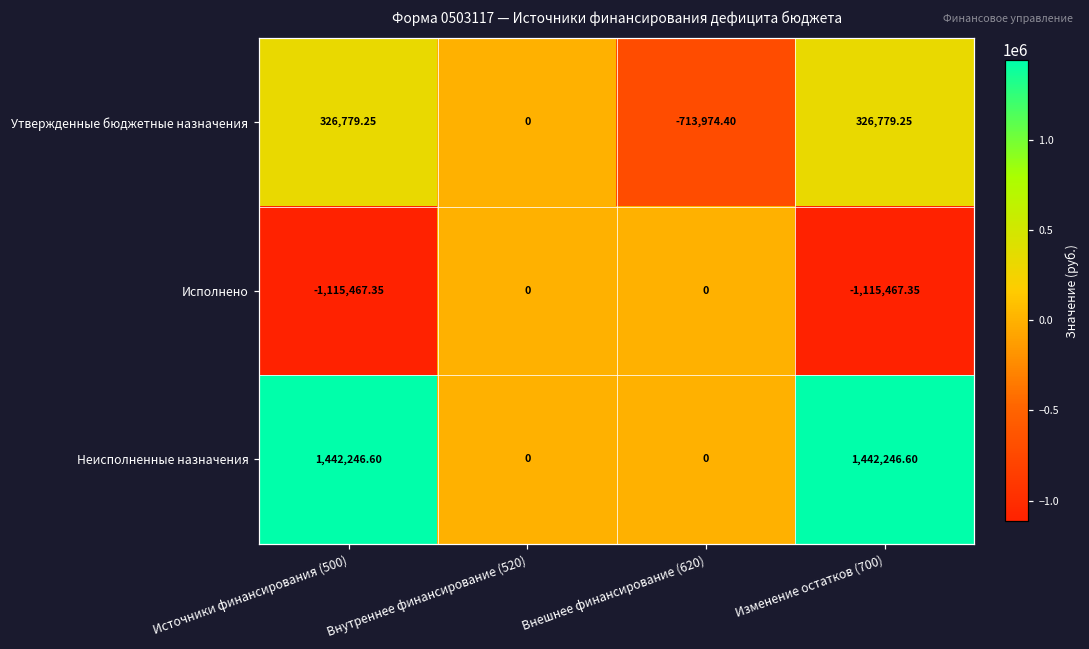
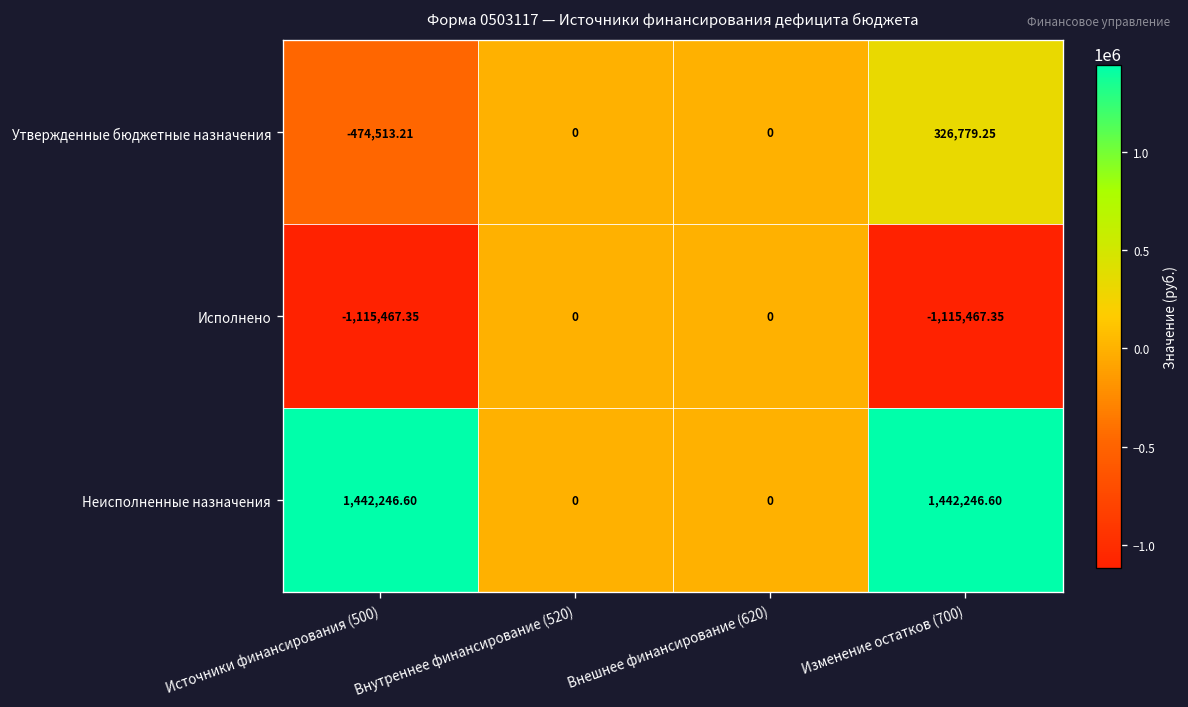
  {
    "Утвержденные бюджетные назначения": {
-     "Источники финансирования (500)": "326,779.25",
+     "Источники финансирования (500)": "-474,513.21",
      "Внутреннее финансирование (520)": "0",
-     "Внешнее финансирование (620)": "-713,974.40",
+     "Внешнее финансирование (620)": "0",
      "Изменение остатков (700)": "326,779.25"
    },
    "Исполнено": {
      "Источники финансирования (500)": "-1,115,467.35",
      "Внутреннее финансирование (520)": "0",
      "Внешнее финансирование (620)": "0",
      "Изменение остатков (700)": "-1,115,467.35"
    },
    "Неисполненные назначения": {
      "Источники финансирования (500)": "1,442,246.60",
      "Внутреннее финансирование (520)": "0",
      "Внешнее финансирование (620)": "0",
      "Изменение остатков (700)": "1,442,246.60"
    }
  }
